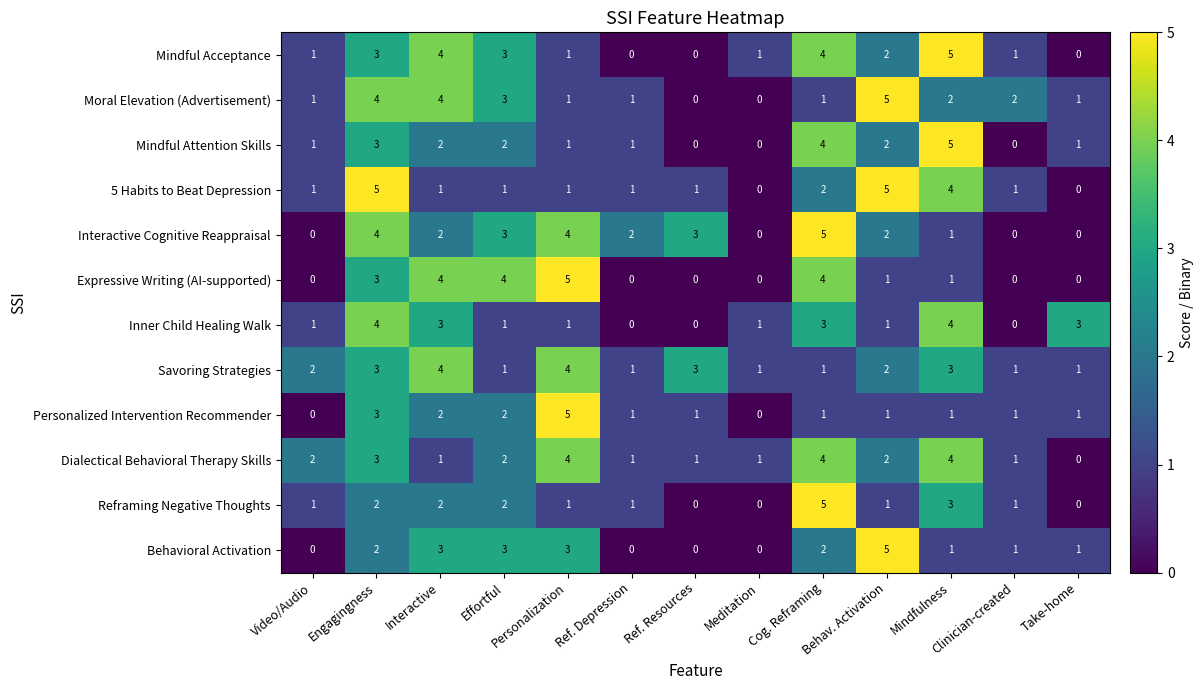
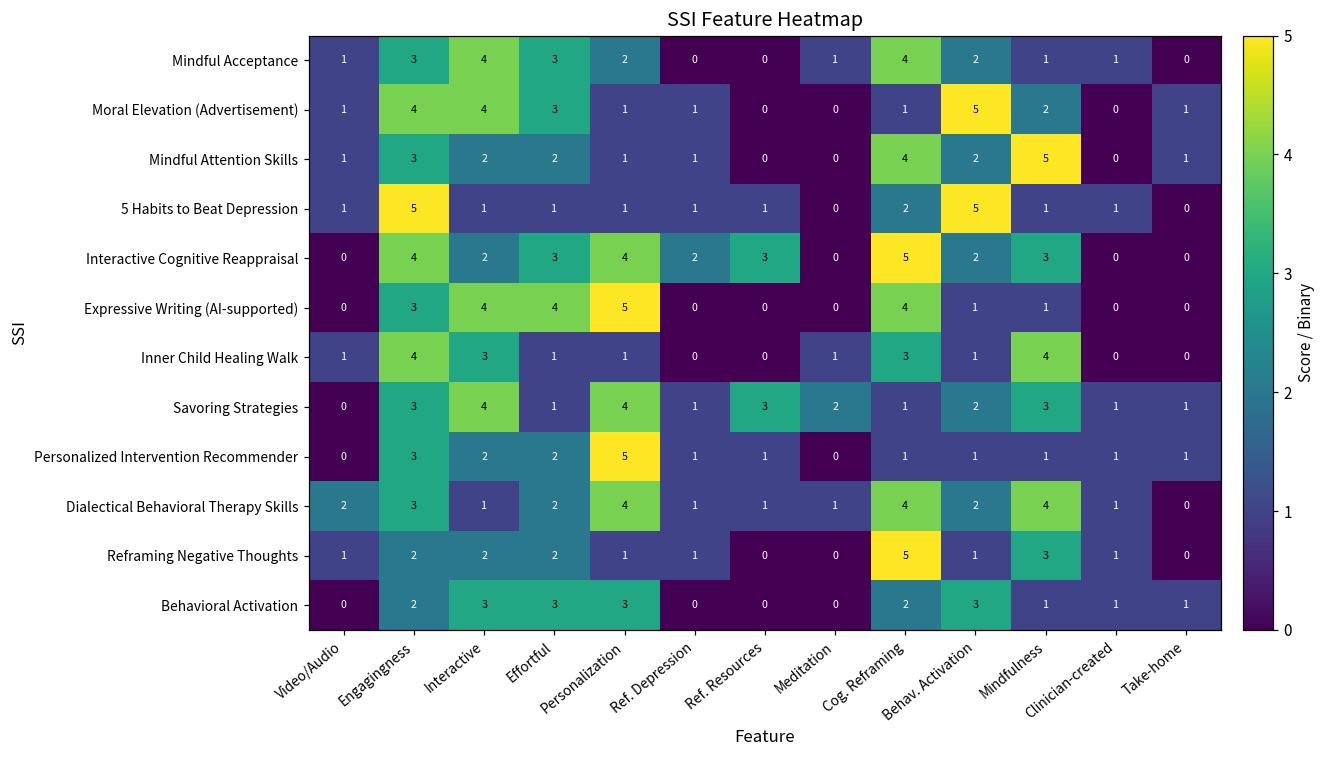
  {
    "Mindful Acceptance": {
      "Video/Audio": 1,
      "Engagingness": 3,
      "Interactive": 4,
      "Effortful": 3,
-     "Personalization": 1,
+     "Personalization": 2,
      "Ref. Depression": 0,
      "Ref. Resources": 0,
      "Meditation": 1,
      "Cog. Reframing": 4,
      "Behav. Activation": 2,
-     "Mindfulness": 5,
+     "Mindfulness": 1,
      "Clinician-created": 1,
      "Take-home": 0
    },
    "Moral Elevation (Advertisement)": {
      "Video/Audio": 1,
      "Engagingness": 4,
      "Interactive": 4,
      "Effortful": 3,
      "Personalization": 1,
      "Ref. Depression": 1,
      "Ref. Resources": 0,
      "Meditation": 0,
      "Cog. Reframing": 1,
      "Behav. Activation": 5,
      "Mindfulness": 2,
-     "Clinician-created": 2,
+     "Clinician-created": 0,
      "Take-home": 1
    },
    "Mindful Attention Skills": {
      "Video/Audio": 1,
      "Engagingness": 3,
      "Interactive": 2,
      "Effortful": 2,
      "Personalization": 1,
      "Ref. Depression": 1,
      "Ref. Resources": 0,
      "Meditation": 0,
      "Cog. Reframing": 4,
      "Behav. Activation": 2,
      "Mindfulness": 5,
      "Clinician-created": 0,
      "Take-home": 1
    },
    "5 Habits to Beat Depression": {
      "Video/Audio": 1,
      "Engagingness": 5,
      "Interactive": 1,
      "Effortful": 1,
      "Personalization": 1,
      "Ref. Depression": 1,
      "Ref. Resources": 1,
      "Meditation": 0,
      "Cog. Reframing": 2,
      "Behav. Activation": 5,
-     "Mindfulness": 4,
+     "Mindfulness": 1,
      "Clinician-created": 1,
      "Take-home": 0
    },
    "Interactive Cognitive Reappraisal": {
      "Video/Audio": 0,
      "Engagingness": 4,
      "Interactive": 2,
      "Effortful": 3,
      "Personalization": 4,
      "Ref. Depression": 2,
      "Ref. Resources": 3,
      "Meditation": 0,
      "Cog. Reframing": 5,
      "Behav. Activation": 2,
-     "Mindfulness": 1,
+     "Mindfulness": 3,
      "Clinician-created": 0,
      "Take-home": 0
    },
    "Expressive Writing (AI-supported)": {
      "Video/Audio": 0,
      "Engagingness": 3,
      "Interactive": 4,
      "Effortful": 4,
      "Personalization": 5,
      "Ref. Depression": 0,
      "Ref. Resources": 0,
      "Meditation": 0,
      "Cog. Reframing": 4,
      "Behav. Activation": 1,
      "Mindfulness": 1,
      "Clinician-created": 0,
      "Take-home": 0
    },
    "Inner Child Healing Walk": {
      "Video/Audio": 1,
      "Engagingness": 4,
      "Interactive": 3,
      "Effortful": 1,
      "Personalization": 1,
      "Ref. Depression": 0,
      "Ref. Resources": 0,
      "Meditation": 1,
      "Cog. Reframing": 3,
      "Behav. Activation": 1,
      "Mindfulness": 4,
      "Clinician-created": 0,
-     "Take-home": 3
+     "Take-home": 0
    },
    "Savoring Strategies": {
-     "Video/Audio": 2,
+     "Video/Audio": 0,
      "Engagingness": 3,
      "Interactive": 4,
      "Effortful": 1,
      "Personalization": 4,
      "Ref. Depression": 1,
      "Ref. Resources": 3,
-     "Meditation": 1,
+     "Meditation": 2,
      "Cog. Reframing": 1,
      "Behav. Activation": 2,
      "Mindfulness": 3,
      "Clinician-created": 1,
      "Take-home": 1
    },
    "Personalized Intervention Recommender": {
      "Video/Audio": 0,
      "Engagingness": 3,
      "Interactive": 2,
      "Effortful": 2,
      "Personalization": 5,
      "Ref. Depression": 1,
      "Ref. Resources": 1,
      "Meditation": 0,
      "Cog. Reframing": 1,
      "Behav. Activation": 1,
      "Mindfulness": 1,
      "Clinician-created": 1,
      "Take-home": 1
    },
    "Dialectical Behavioral Therapy Skills": {
      "Video/Audio": 2,
      "Engagingness": 3,
      "Interactive": 1,
      "Effortful": 2,
      "Personalization": 4,
      "Ref. Depression": 1,
      "Ref. Resources": 1,
      "Meditation": 1,
      "Cog. Reframing": 4,
      "Behav. Activation": 2,
      "Mindfulness": 4,
      "Clinician-created": 1,
      "Take-home": 0
    },
    "Reframing Negative Thoughts": {
      "Video/Audio": 1,
      "Engagingness": 2,
      "Interactive": 2,
      "Effortful": 2,
      "Personalization": 1,
      "Ref. Depression": 1,
      "Ref. Resources": 0,
      "Meditation": 0,
      "Cog. Reframing": 5,
      "Behav. Activation": 1,
      "Mindfulness": 3,
      "Clinician-created": 1,
      "Take-home": 0
    },
    "Behavioral Activation": {
      "Video/Audio": 0,
      "Engagingness": 2,
      "Interactive": 3,
      "Effortful": 3,
      "Personalization": 3,
      "Ref. Depression": 0,
      "Ref. Resources": 0,
      "Meditation": 0,
      "Cog. Reframing": 2,
-     "Behav. Activation": 5,
+     "Behav. Activation": 3,
      "Mindfulness": 1,
      "Clinician-created": 1,
      "Take-home": 1
    }
  }
